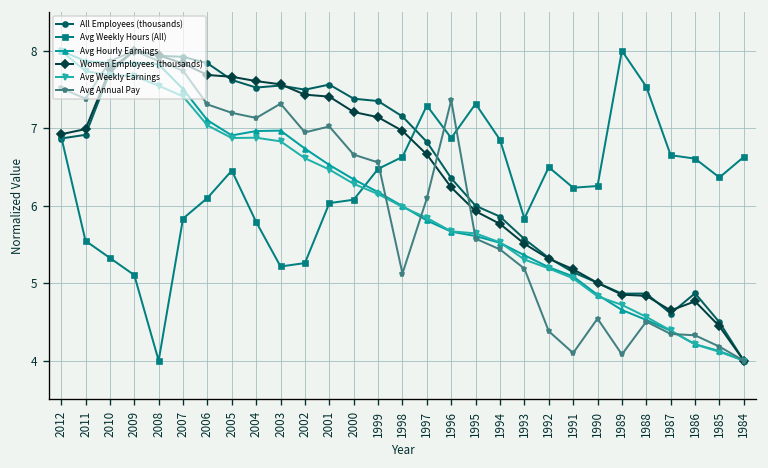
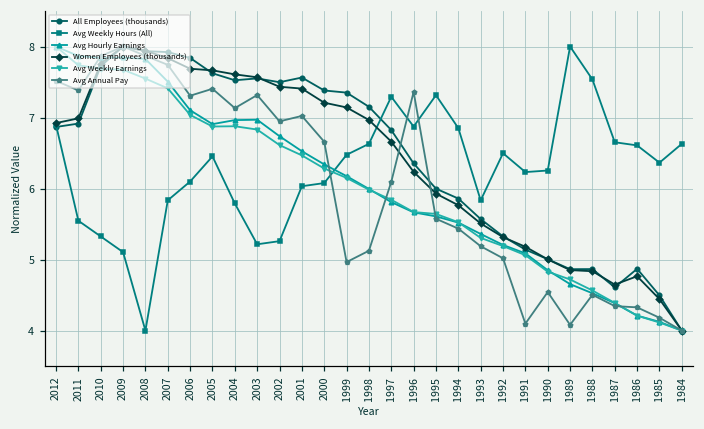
  {
    "Avg Annual Pay": {
      "2006": 7.3,
-     "2005": 7.2,
+     "2005": 7.4,
      "2004": 7.1,
      "2003": 7.3,
      "2002": 6.9,
      "2001": 7.0,
      "2000": 6.7,
-     "1999": 6.6,
+     "1999": 5.0,
      "1998": 5.1,
      "1997": 6.1,
      "1996": 7.4,
      "1994": 5.4,
      "1993": 5.2,
-     "1992": 4.4,
+     "1992": 5.0,
      "1991": 4.1,
      "1990": 4.5,
      "1989": 4.1,
      "1987": 4.3,
      "1986": 4.3,
      "1985": 4.2
    }
  }
